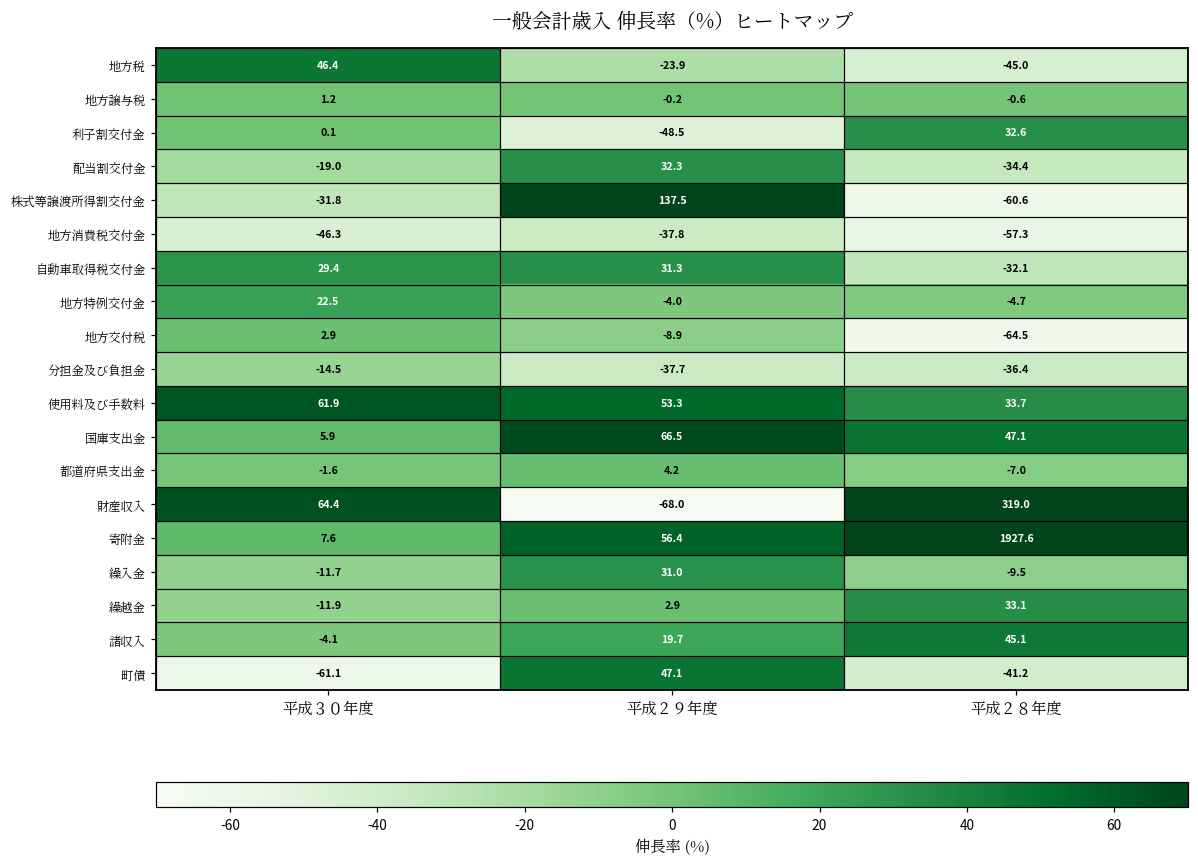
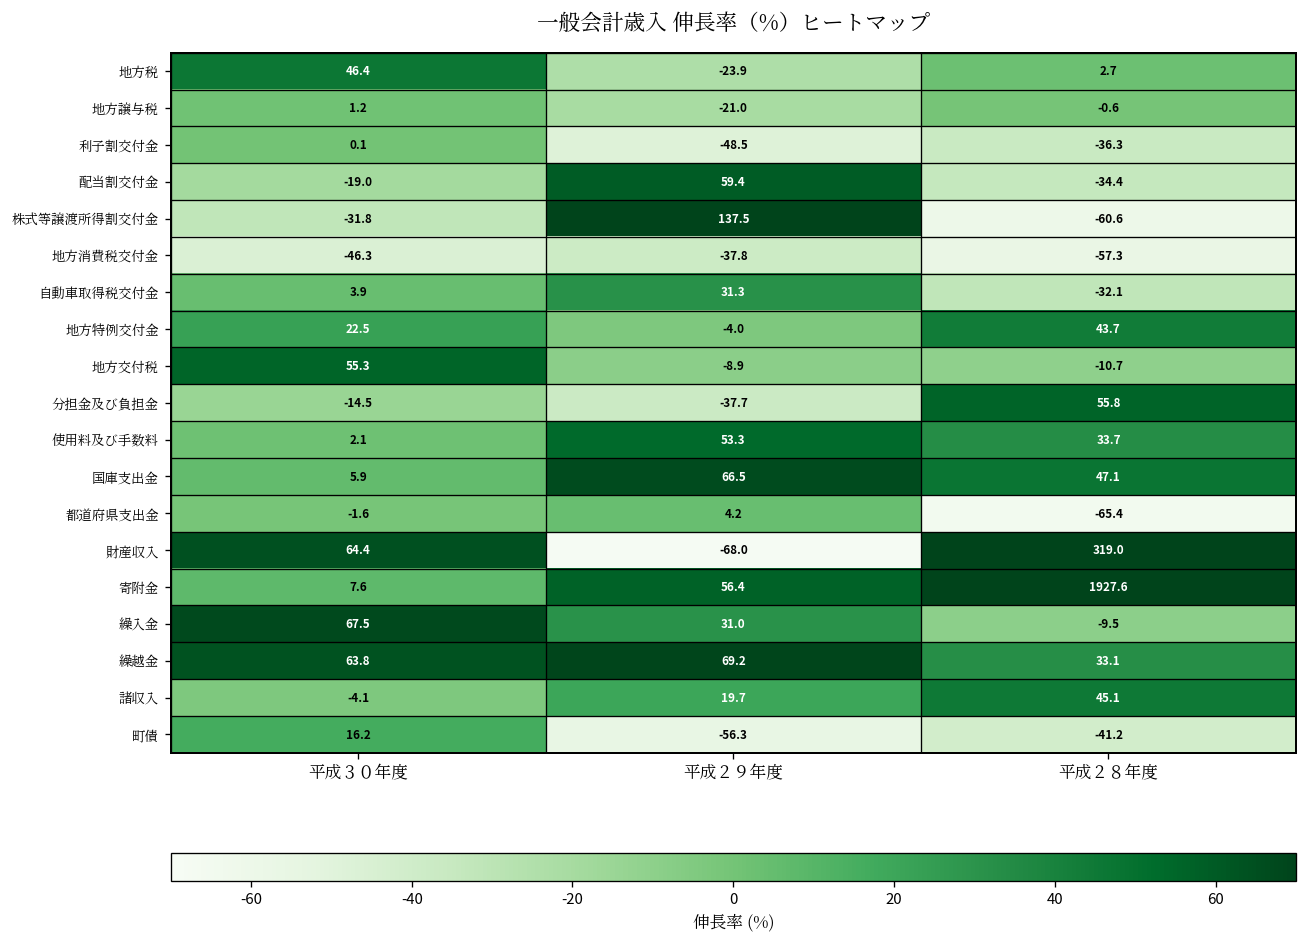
  {
    "地方税": {
      "平成３０年度": 46.4,
      "平成２９年度": -23.9,
-     "平成２８年度": -45.0
+     "平成２８年度": 2.7
    },
    "地方譲与税": {
      "平成３０年度": 1.2,
-     "平成２９年度": -0.2,
+     "平成２９年度": -21.0,
      "平成２８年度": -0.6
    },
    "利子割交付金": {
      "平成３０年度": 0.1,
      "平成２９年度": -48.5,
-     "平成２８年度": 32.6
+     "平成２８年度": -36.3
    },
    "配当割交付金": {
      "平成３０年度": -19.0,
-     "平成２９年度": 32.3,
+     "平成２９年度": 59.4,
      "平成２８年度": -34.4
    },
    "株式等譲渡所得割交付金": {
      "平成３０年度": -31.8,
      "平成２９年度": 137.5,
      "平成２８年度": -60.6
    },
    "地方消費税交付金": {
      "平成３０年度": -46.3,
      "平成２９年度": -37.8,
      "平成２８年度": -57.3
    },
    "自動車取得税交付金": {
-     "平成３０年度": 29.4,
+     "平成３０年度": 3.9,
      "平成２９年度": 31.3,
      "平成２８年度": -32.1
    },
    "地方特例交付金": {
      "平成３０年度": 22.5,
      "平成２９年度": -4.0,
-     "平成２８年度": -4.7
+     "平成２８年度": 43.7
    },
    "地方交付税": {
-     "平成３０年度": 2.9,
+     "平成３０年度": 55.3,
      "平成２９年度": -8.9,
-     "平成２８年度": -64.5
+     "平成２８年度": -10.7
    },
    "分担金及び負担金": {
      "平成３０年度": -14.5,
      "平成２９年度": -37.7,
-     "平成２８年度": -36.4
+     "平成２８年度": 55.8
    },
    "使用料及び手数料": {
-     "平成３０年度": 61.9,
+     "平成３０年度": 2.1,
      "平成２９年度": 53.3,
      "平成２８年度": 33.7
    },
    "国庫支出金": {
      "平成３０年度": 5.9,
      "平成２９年度": 66.5,
      "平成２８年度": 47.1
    },
    "都道府県支出金": {
      "平成３０年度": -1.6,
      "平成２９年度": 4.2,
-     "平成２８年度": -7.0
+     "平成２８年度": -65.4
    },
    "財産収入": {
      "平成３０年度": 64.4,
      "平成２９年度": -68.0,
      "平成２８年度": 319.0
    },
    "寄附金": {
      "平成３０年度": 7.6,
      "平成２９年度": 56.4,
      "平成２８年度": 1927.6
    },
    "繰入金": {
-     "平成３０年度": -11.7,
+     "平成３０年度": 67.5,
      "平成２９年度": 31.0,
      "平成２８年度": -9.5
    },
    "繰越金": {
-     "平成３０年度": -11.9,
-     "平成２９年度": 2.9,
+     "平成３０年度": 63.8,
+     "平成２９年度": 69.2,
      "平成２８年度": 33.1
    },
    "諸収入": {
      "平成３０年度": -4.1,
      "平成２９年度": 19.7,
      "平成２８年度": 45.1
    },
    "町債": {
-     "平成３０年度": -61.1,
-     "平成２９年度": 47.1,
+     "平成３０年度": 16.2,
+     "平成２９年度": -56.3,
      "平成２８年度": -41.2
    }
  }
